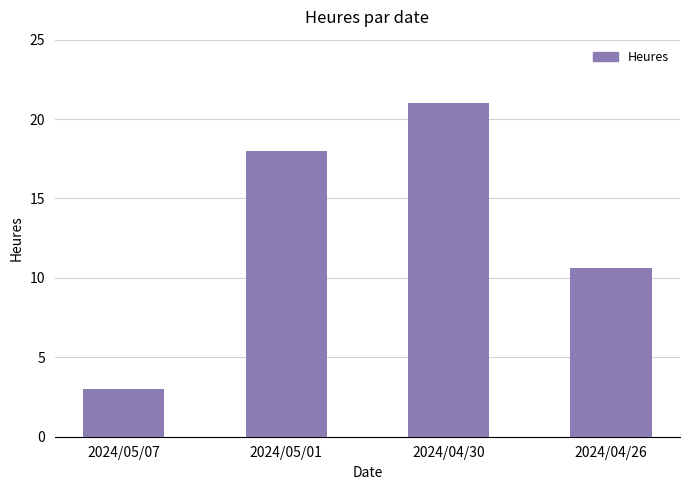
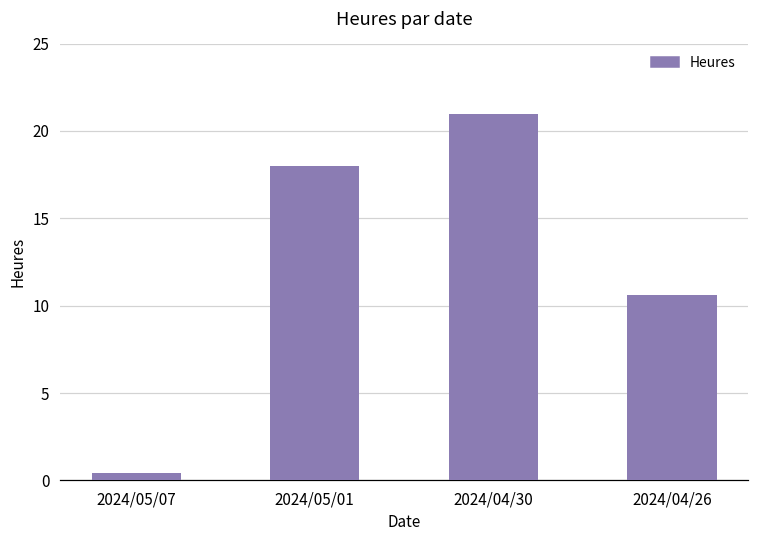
  {
-   "2024/05/07": 3.0,
+   "2024/05/07": 0.4,
    "2024/05/01": 18.0,
    "2024/04/30": 21.0,
    "2024/04/26": 10.6
  }
